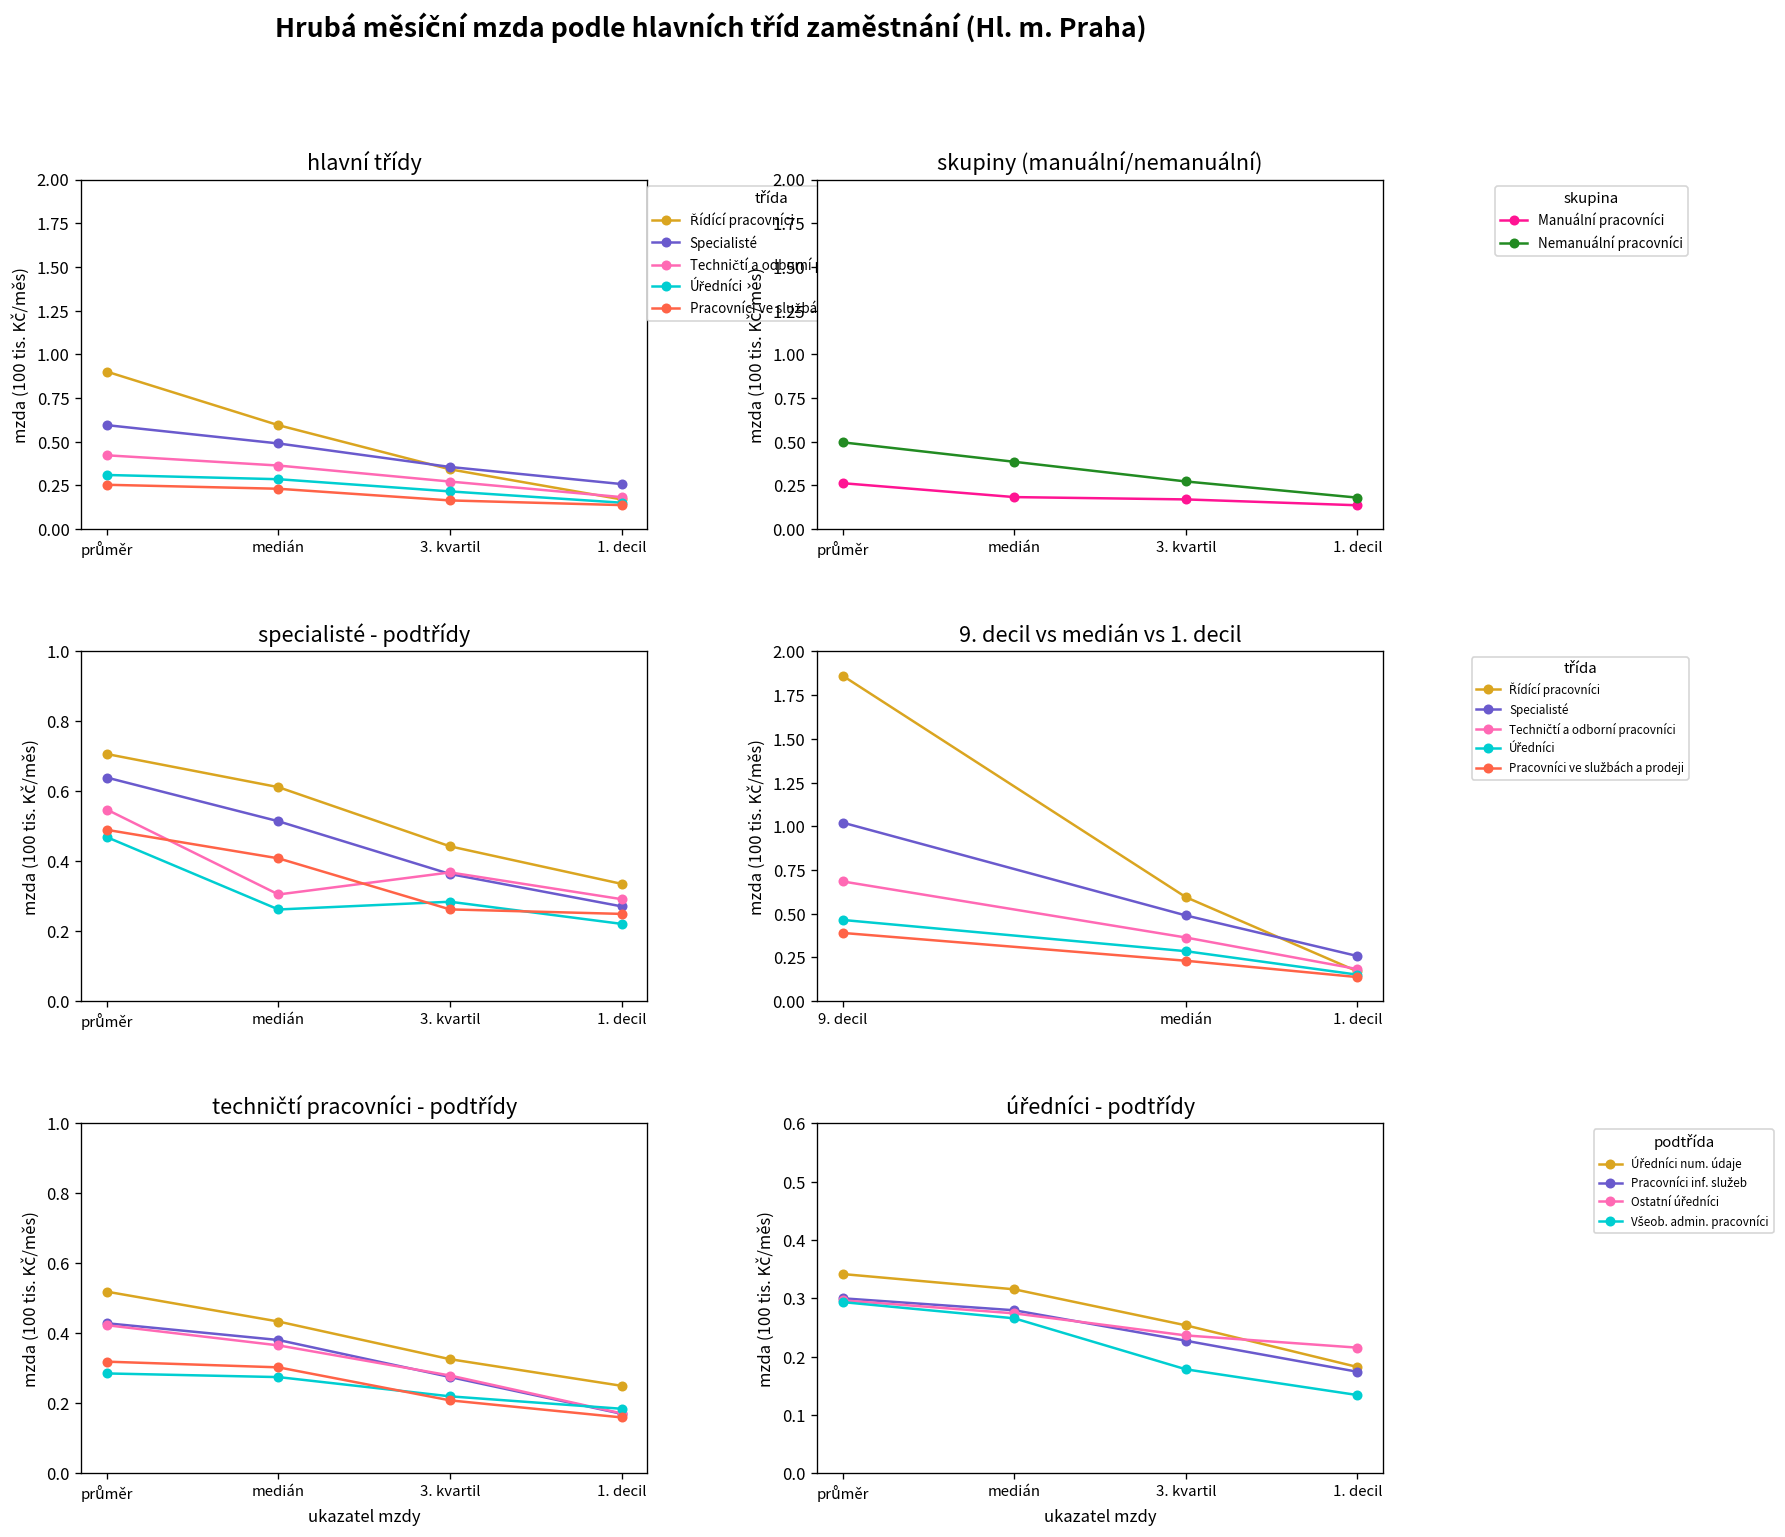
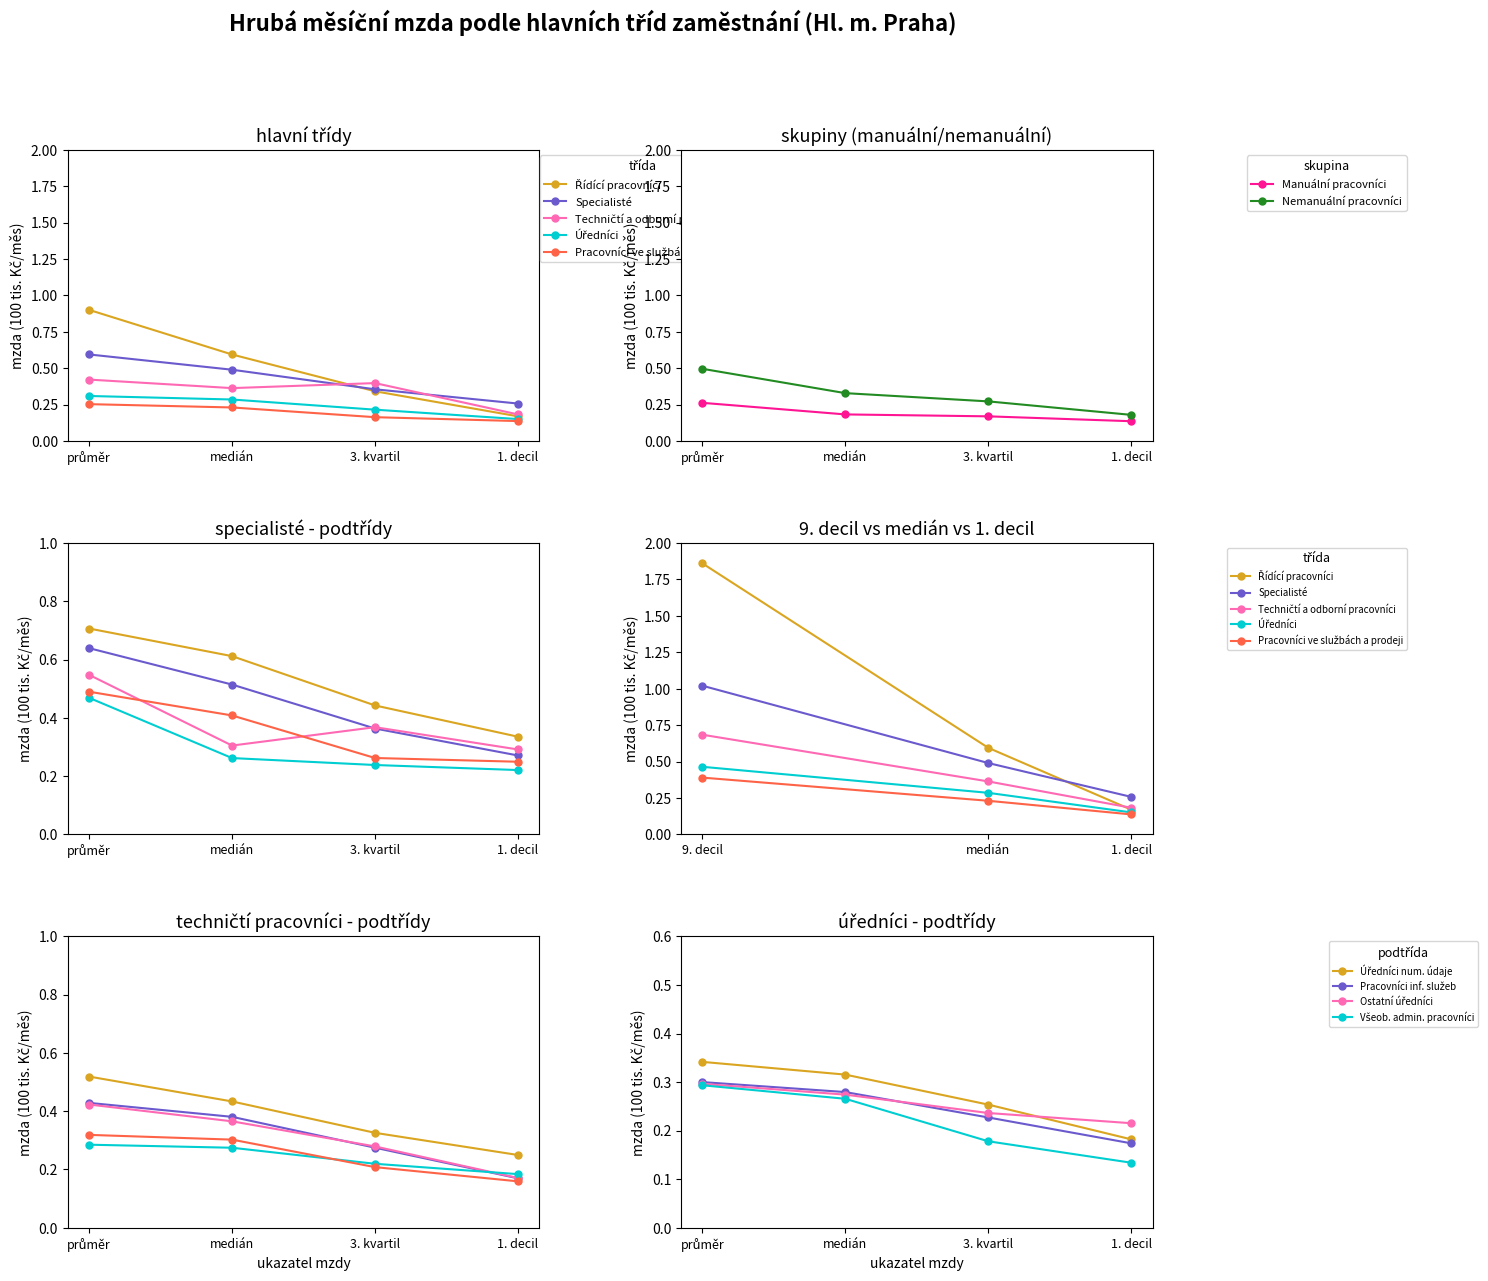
  {
    "hlavní třídy": {
      "Řídící pracovníci": {
        "průměr": 0.90,
        "medián": 0.59
      },
      "Specialisté": {
        "průměr": 0.59,
        "medián": 0.49,
        "1. decil": 0.26
      },
      "Techničtí a odborní pracovníci": {
        "průměr": 0.42,
        "medián": 0.36,
-       "3. kvartil": 0.27
+       "3. kvartil": 0.40
      },
      "Úředníci": {
        "průměr": 0.31,
        "medián": 0.29,
        "3. kvartil": 0.22
      },
      "Pracovníci ve službách a prodeji": {
        "průměr": 0.25,
        "medián": 0.23,
        "3. kvartil": 0.16
      }
    },
    "skupiny (manuální/nemanuální)": {
      "Manuální pracovníci": {
        "průměr": 0.26,
        "medián": 0.18,
        "3. kvartil": 0.17,
        "1. decil": 0.14
      },
      "Nemanuální pracovníci": {
        "průměr": 0.50,
-       "medián": 0.39,
+       "medián": 0.33,
        "3. kvartil": 0.27,
        "1. decil": 0.18
      }
    },
    "specialisté - podtřídy": {
      "Specialisté v oblasti ICT": {
        "průměr": 0.71,
        "medián": 0.61,
        "3. kvartil": 0.44,
        "1. decil": 0.34
      },
      "Specialisté v obch. sféře": {
        "průměr": 0.64,
        "medián": 0.51,
        "1. decil": 0.27
      },
      "Specialisté v oblasti vědy": {
        "průměr": 0.55,
        "medián": 0.31,
        "1. decil": 0.29
      },
      "Specialisté v oblasti zdravot.": {
        "průměr": 0.47,
        "medián": 0.26,
-       "3. kvartil": 0.28,
+       "3. kvartil": 0.24,
        "1. decil": 0.22
      },
      "Specialisté v oblasti výchovy": {
        "průměr": 0.49,
        "medián": 0.41,
        "3. kvartil": 0.26,
        "1. decil": 0.25
      }
    },
    "9. decil vs medián vs 1. decil": {
      "Řídící pracovníci": {
        "medián": 0.59
      },
      "Specialisté": {
        "9. decil": 1.02,
        "medián": 0.49,
        "1. decil": 0.26
      },
      "Techničtí a odborní pracovníci": {
        "9. decil": 0.68,
        "medián": 0.36
      },
      "Úředníci": {
        "9. decil": 0.46,
        "medián": 0.29
      },
      "Pracovníci ve službách a prodeji": {
        "9. decil": 0.39,
        "medián": 0.23
      }
    },
    "úředníci - podtřídy": {
      "Úředníci num. údaje": {
        "průměr": 0.34,
        "medián": 0.32,
        "3. kvartil": 0.25,
        "1. decil": 0.18
      },
      "Pracovníci inf. služeb": {
        "medián": 0.28,
        "3. kvartil": 0.23,
        "1. decil": 0.17
      },
      "Ostatní úředníci": {
        "medián": 0.27,
        "3. kvartil": 0.24,
        "1. decil": 0.22
      },
      "Všeob. admin. pracovníci": {
        "medián": 0.27,
        "3. kvartil": 0.18,
        "1. decil": 0.13
      }
    }
  }
